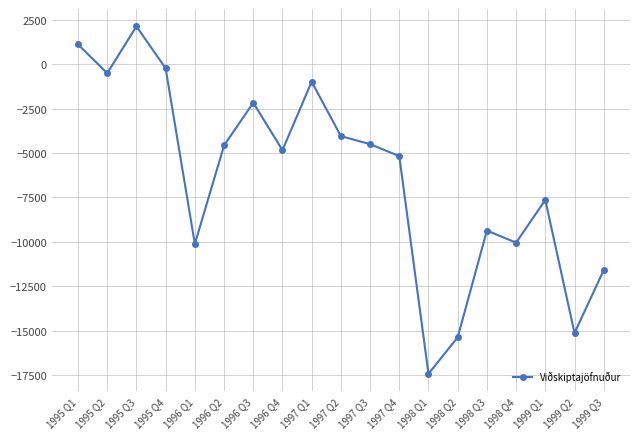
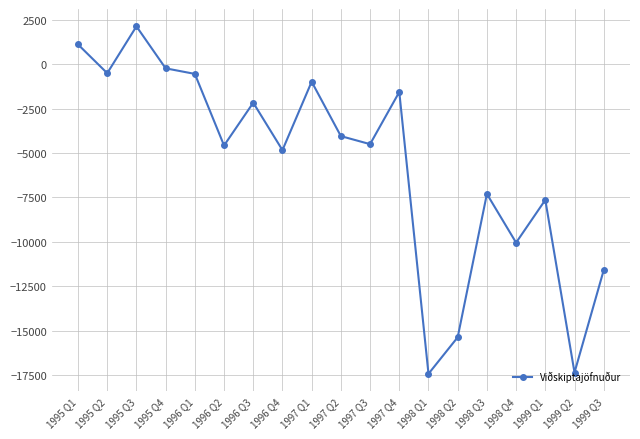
  {
    "1995 Q1": 1100,
    "1995 Q2": -500,
    "1995 Q3": 2100,
    "1995 Q4": -200,
-   "1996 Q1": -10100,
+   "1996 Q1": -500,
    "1996 Q2": -4600,
    "1996 Q3": -2200,
    "1996 Q4": -4800,
    "1997 Q1": -1000,
    "1997 Q2": -4000,
    "1997 Q3": -4500,
-   "1997 Q4": -5200,
+   "1997 Q4": -1600,
    "1998 Q1": -17400,
    "1998 Q2": -15400,
-   "1998 Q3": -9400,
+   "1998 Q3": -7300,
    "1998 Q4": -10000,
    "1999 Q1": -7600,
-   "1999 Q2": -15100,
+   "1999 Q2": -17300,
    "1999 Q3": -11600
  }
